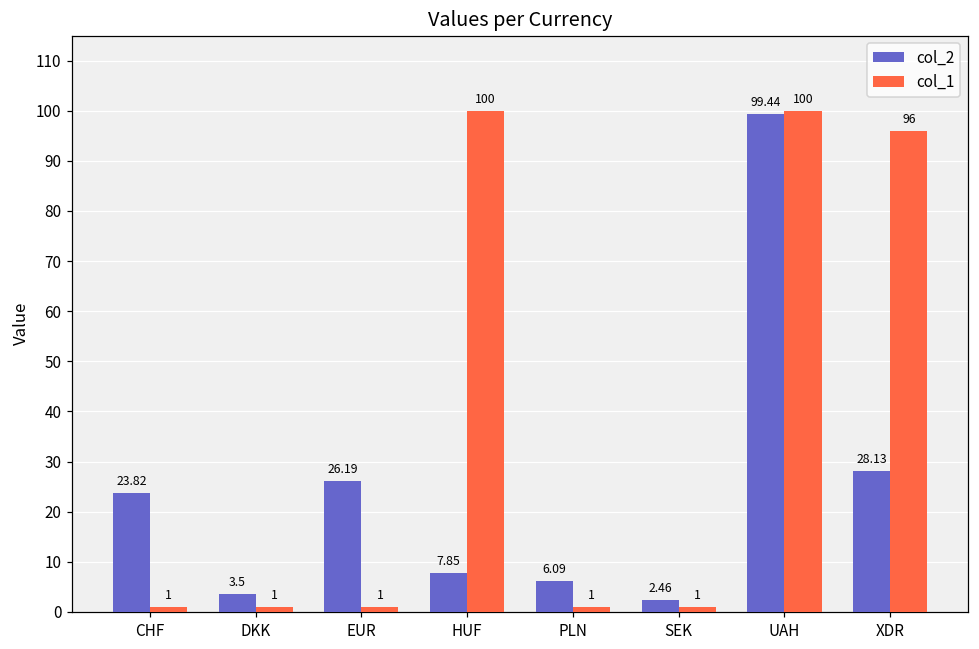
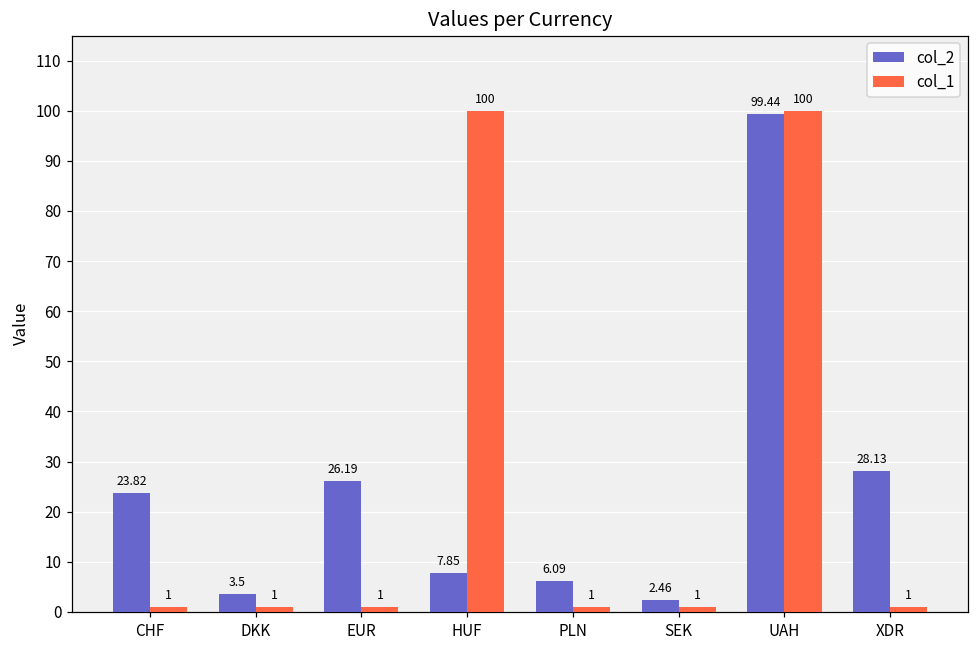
  {
    "col_2": {
      "CHF": 23.82,
      "DKK": 3.5,
      "EUR": 26.19,
      "HUF": 7.85,
      "PLN": 6.09,
      "SEK": 2.46,
      "UAH": 99.44,
      "XDR": 28.13
    },
    "col_1": {
      "CHF": 1,
      "DKK": 1,
      "EUR": 1,
      "HUF": 100,
      "PLN": 1,
      "SEK": 1,
      "UAH": 100,
-     "XDR": 96
+     "XDR": 1
    }
  }
